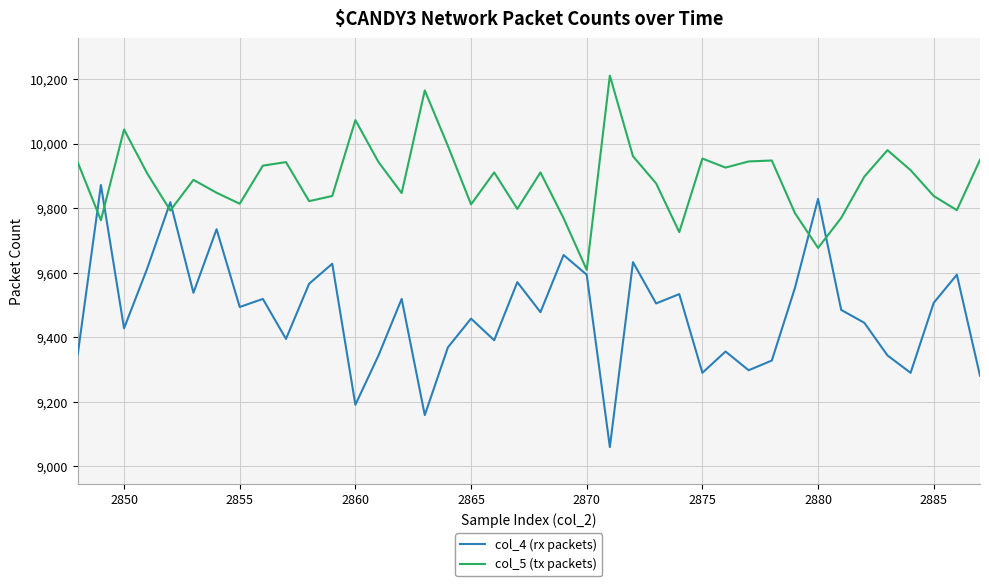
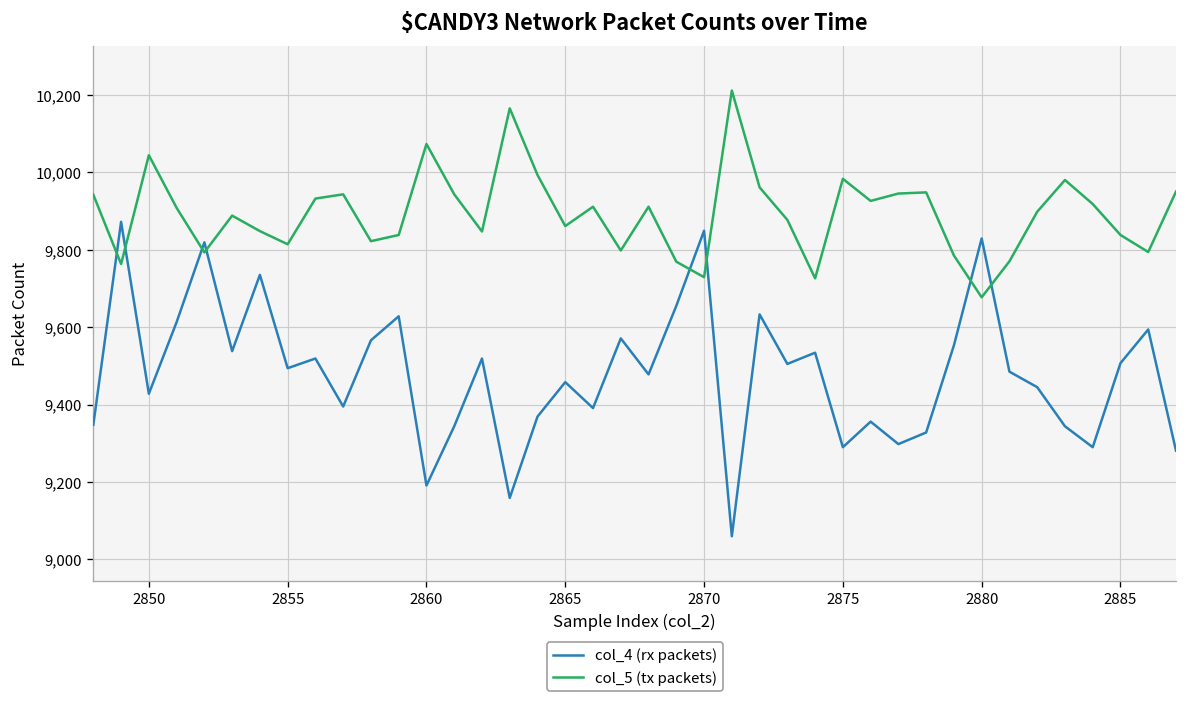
  {
    "col_4 (rx packets)": {
      "2850": "9,430",
      "2855": "9,490",
      "2860": "9,190",
      "2865": "9,460",
-     "2870": "9,590",
+     "2870": "9,850",
      "2875": "9,290",
      "2880": "9,830",
      "2885": "9,510"
    },
    "col_5 (tx packets)": {
      "2850": "10,040",
      "2855": "9,810",
      "2860": "10,070",
-     "2865": "9,810",
-     "2870": "9,610",
-     "2875": "9,950",
+     "2865": "9,860",
+     "2870": "9,730",
+     "2875": "9,980",
      "2880": "9,680",
      "2885": "9,840"
    }
  }
